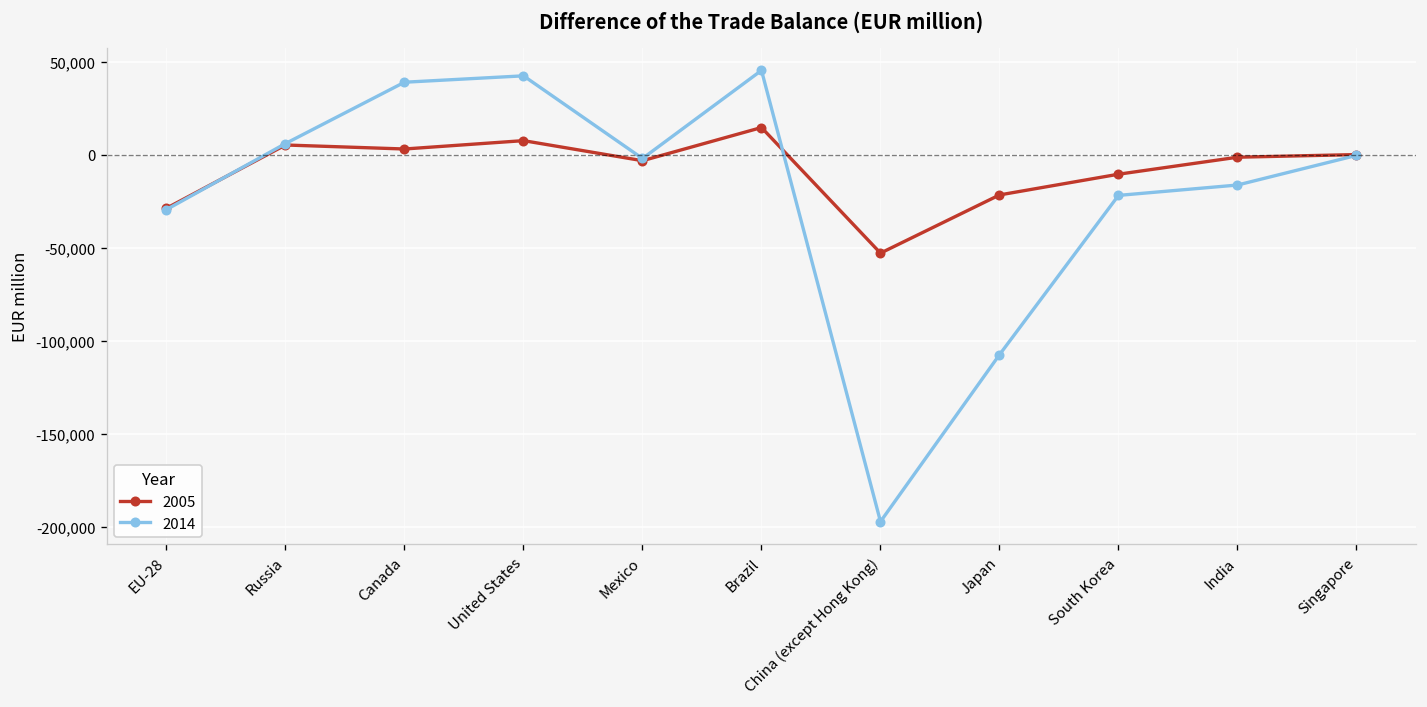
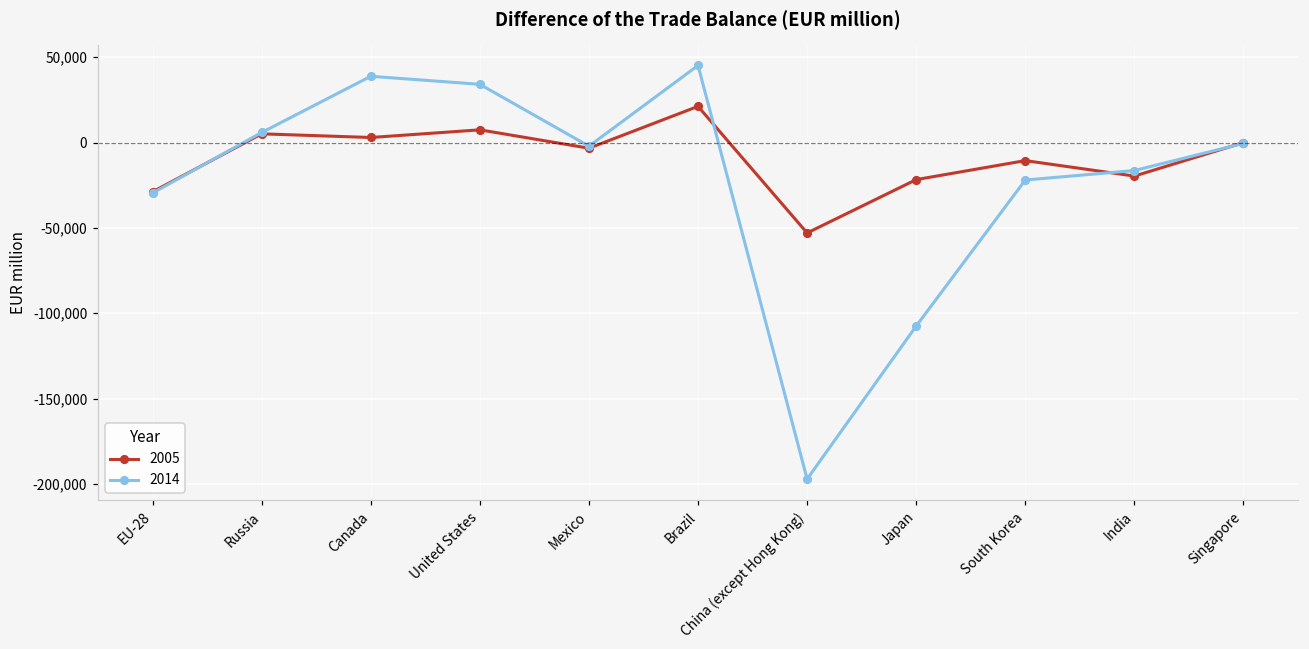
  {
    "2005": {
      "Canada": "3,000",
      "United States": "7,000",
-     "Brazil": "15,000",
+     "Brazil": "21,000",
      "China (except Hong Kong)": "-53,000",
      "Japan": "-22,000",
      "South Korea": "-11,000",
-     "India": "-1,000"
+     "India": "-20,000"
    },
    "2014": {
      "Canada": "39,000",
-     "United States": "42,000",
+     "United States": "34,000",
      "Brazil": "45,000",
      "China (except Hong Kong)": "-197,000",
      "Japan": "-107,000",
      "South Korea": "-22,000",
      "India": "-16,000"
    }
  }
